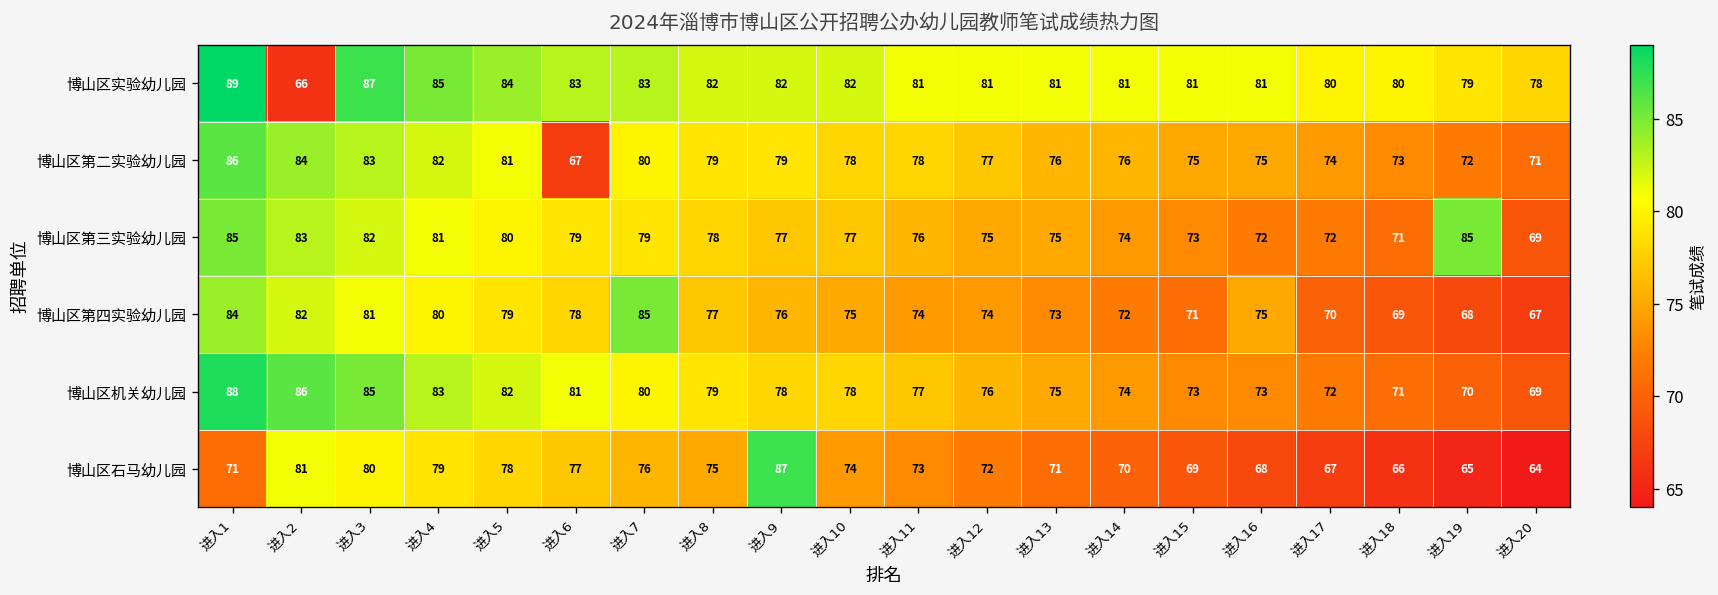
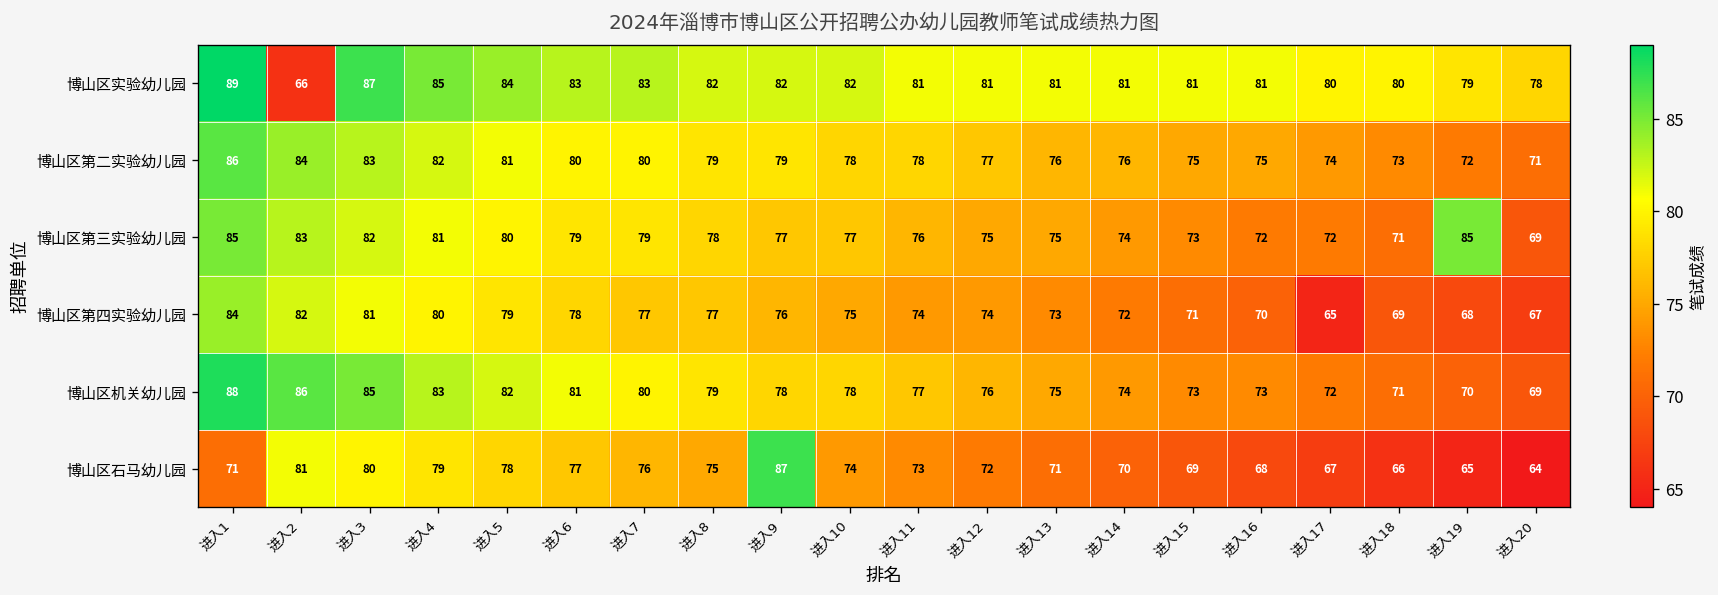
  {
    "博山区实验幼儿园": {
      "进入1": 89,
      "进入2": 66,
      "进入3": 87,
      "进入4": 85,
      "进入5": 84,
      "进入6": 83,
      "进入7": 83,
      "进入8": 82,
      "进入9": 82,
      "进入10": 82,
      "进入11": 81,
      "进入12": 81,
      "进入13": 81,
      "进入14": 81,
      "进入15": 81,
      "进入16": 81,
      "进入17": 80,
      "进入18": 80,
      "进入19": 79,
      "进入20": 78
    },
    "博山区第二实验幼儿园": {
      "进入1": 86,
      "进入2": 84,
      "进入3": 83,
      "进入4": 82,
      "进入5": 81,
-     "进入6": 67,
+     "进入6": 80,
      "进入7": 80,
      "进入8": 79,
      "进入9": 79,
      "进入10": 78,
      "进入11": 78,
      "进入12": 77,
      "进入13": 76,
      "进入14": 76,
      "进入15": 75,
      "进入16": 75,
      "进入17": 74,
      "进入18": 73,
      "进入19": 72,
      "进入20": 71
    },
    "博山区第三实验幼儿园": {
      "进入1": 85,
      "进入2": 83,
      "进入3": 82,
      "进入4": 81,
      "进入5": 80,
      "进入6": 79,
      "进入7": 79,
      "进入8": 78,
      "进入9": 77,
      "进入10": 77,
      "进入11": 76,
      "进入12": 75,
      "进入13": 75,
      "进入14": 74,
      "进入15": 73,
      "进入16": 72,
      "进入17": 72,
      "进入18": 71,
      "进入19": 85,
      "进入20": 69
    },
    "博山区第四实验幼儿园": {
      "进入1": 84,
      "进入2": 82,
      "进入3": 81,
      "进入4": 80,
      "进入5": 79,
      "进入6": 78,
-     "进入7": 85,
+     "进入7": 77,
      "进入8": 77,
      "进入9": 76,
      "进入10": 75,
      "进入11": 74,
      "进入12": 74,
      "进入13": 73,
      "进入14": 72,
      "进入15": 71,
-     "进入16": 75,
-     "进入17": 70,
+     "进入16": 70,
+     "进入17": 65,
      "进入18": 69,
      "进入19": 68,
      "进入20": 67
    },
    "博山区机关幼儿园": {
      "进入1": 88,
      "进入2": 86,
      "进入3": 85,
      "进入4": 83,
      "进入5": 82,
      "进入6": 81,
      "进入7": 80,
      "进入8": 79,
      "进入9": 78,
      "进入10": 78,
      "进入11": 77,
      "进入12": 76,
      "进入13": 75,
      "进入14": 74,
      "进入15": 73,
      "进入16": 73,
      "进入17": 72,
      "进入18": 71,
      "进入19": 70,
      "进入20": 69
    },
    "博山区石马幼儿园": {
      "进入1": 71,
      "进入2": 81,
      "进入3": 80,
      "进入4": 79,
      "进入5": 78,
      "进入6": 77,
      "进入7": 76,
      "进入8": 75,
      "进入9": 87,
      "进入10": 74,
      "进入11": 73,
      "进入12": 72,
      "进入13": 71,
      "进入14": 70,
      "进入15": 69,
      "进入16": 68,
      "进入17": 67,
      "进入18": 66,
      "进入19": 65,
      "进入20": 64
    }
  }
